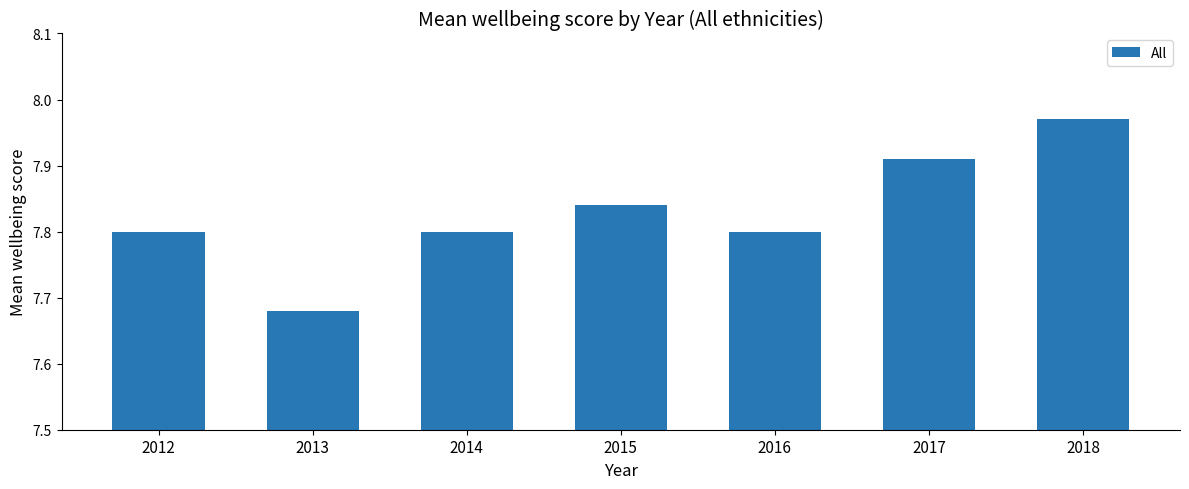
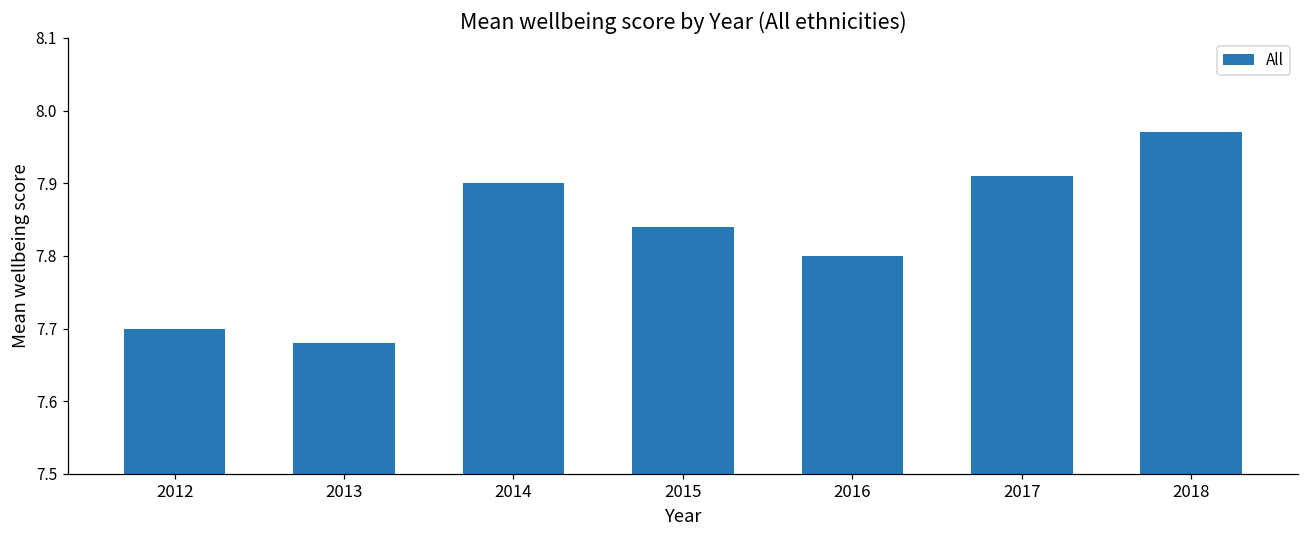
  {
-   "2012": 7.8,
+   "2012": 7.7,
    "2013": 7.68,
-   "2014": 7.8,
+   "2014": 7.9,
    "2015": 7.84,
    "2016": 7.8,
    "2017": 7.91,
    "2018": 7.97
  }
